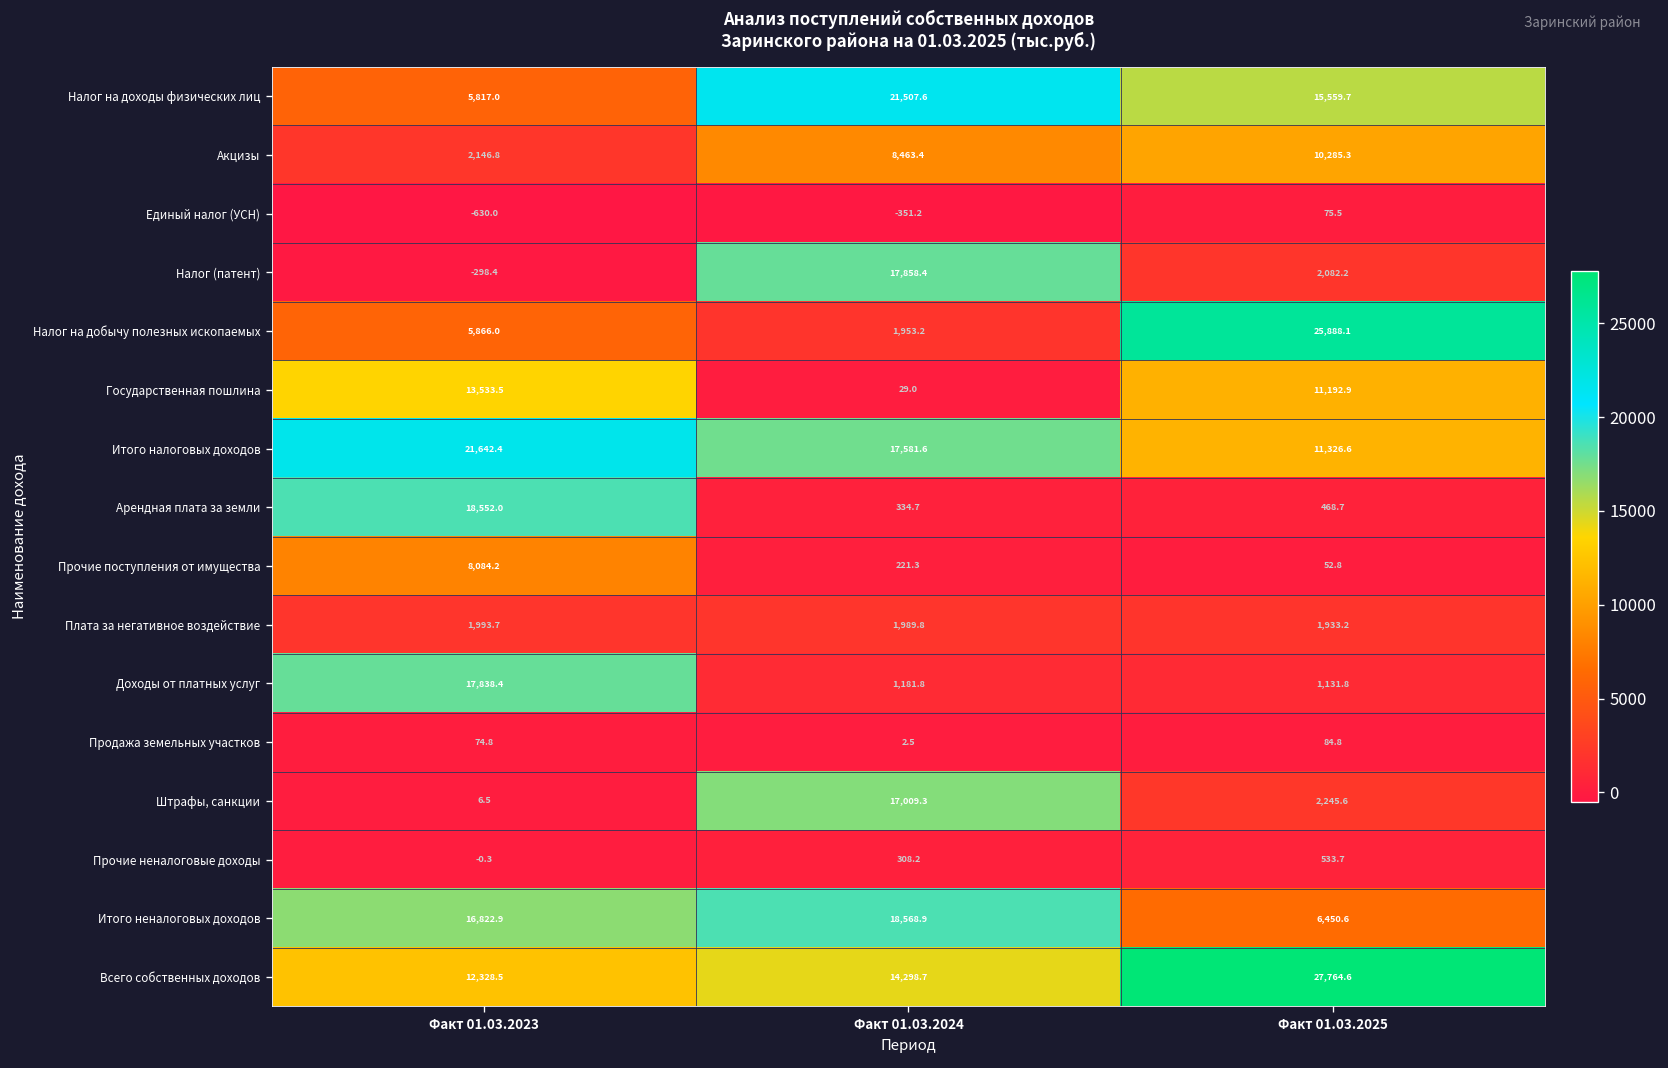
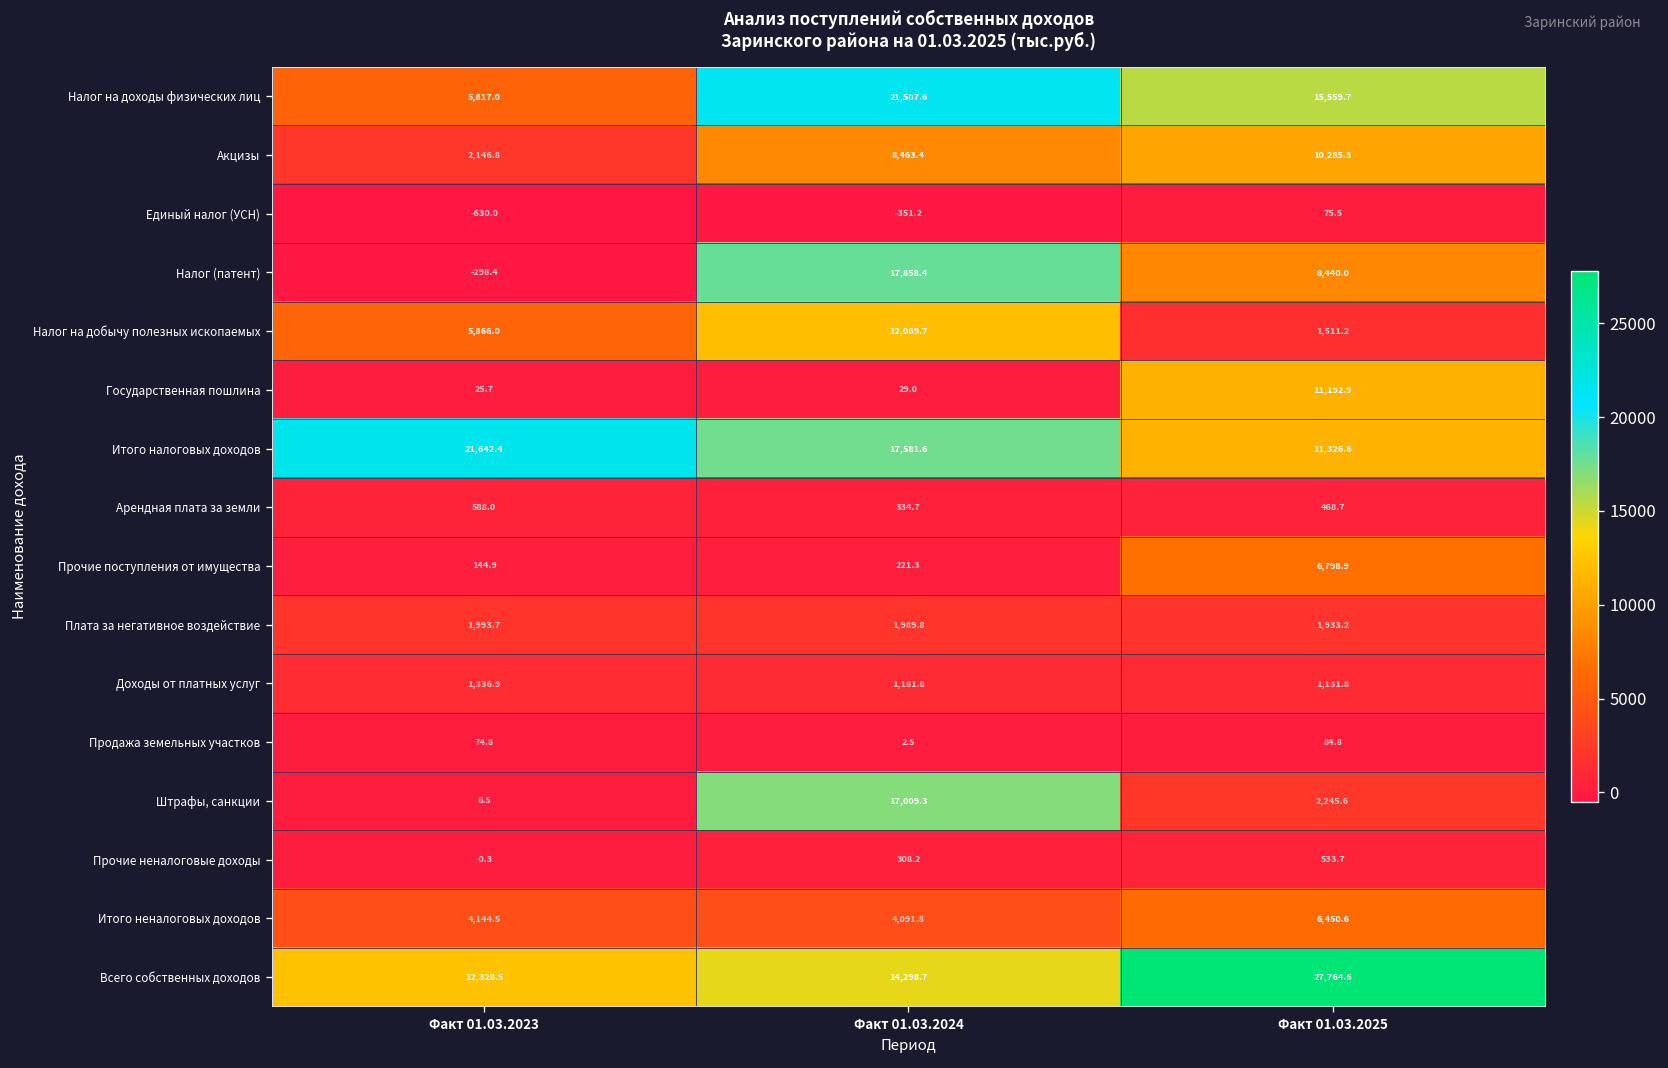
  {
    "Налог на доходы физических лиц": {
      "Факт 01.03.2023": "5,817.0",
      "Факт 01.03.2024": "21,507.6",
      "Факт 01.03.2025": "15,559.7"
    },
    "Акцизы": {
      "Факт 01.03.2023": "2,146.8",
      "Факт 01.03.2024": "8,463.4",
      "Факт 01.03.2025": "10,285.3"
    },
    "Единый налог (УСН)": {
      "Факт 01.03.2023": "-630.0",
      "Факт 01.03.2024": "-351.2",
      "Факт 01.03.2025": "75.5"
    },
    "Налог (патент)": {
      "Факт 01.03.2023": "-298.4",
      "Факт 01.03.2024": "17,858.4",
-     "Факт 01.03.2025": "2,082.2"
+     "Факт 01.03.2025": "8,440.0"
    },
    "Налог на добычу полезных ископаемых": {
      "Факт 01.03.2023": "5,866.0",
-     "Факт 01.03.2024": "1,953.2",
-     "Факт 01.03.2025": "25,888.1"
+     "Факт 01.03.2024": "12,069.7",
+     "Факт 01.03.2025": "1,511.2"
    },
    "Государственная пошлина": {
-     "Факт 01.03.2023": "13,533.5",
+     "Факт 01.03.2023": "25.7",
      "Факт 01.03.2024": "29.0",
      "Факт 01.03.2025": "11,192.9"
    },
    "Итого налоговых доходов": {
      "Факт 01.03.2023": "21,642.4",
      "Факт 01.03.2024": "17,581.6",
      "Факт 01.03.2025": "11,326.6"
    },
    "Арендная плата за земли": {
-     "Факт 01.03.2023": "18,552.0",
+     "Факт 01.03.2023": "588.0",
      "Факт 01.03.2024": "334.7",
      "Факт 01.03.2025": "468.7"
    },
    "Прочие поступления от имущества": {
-     "Факт 01.03.2023": "8,084.2",
+     "Факт 01.03.2023": "144.9",
      "Факт 01.03.2024": "221.3",
-     "Факт 01.03.2025": "52.8"
+     "Факт 01.03.2025": "6,798.9"
    },
    "Плата за негативное воздействие": {
      "Факт 01.03.2023": "1,993.7",
      "Факт 01.03.2024": "1,989.8",
      "Факт 01.03.2025": "1,933.2"
    },
    "Доходы от платных услуг": {
-     "Факт 01.03.2023": "17,838.4",
+     "Факт 01.03.2023": "1,336.9",
      "Факт 01.03.2024": "1,181.8",
      "Факт 01.03.2025": "1,131.8"
    },
    "Продажа земельных участков": {
      "Факт 01.03.2023": "74.8",
      "Факт 01.03.2024": "2.5",
      "Факт 01.03.2025": "84.8"
    },
    "Штрафы, санкции": {
      "Факт 01.03.2023": "6.5",
      "Факт 01.03.2024": "17,009.3",
      "Факт 01.03.2025": "2,245.6"
    },
    "Прочие неналоговые доходы": {
      "Факт 01.03.2023": "-0.3",
      "Факт 01.03.2024": "308.2",
      "Факт 01.03.2025": "533.7"
    },
    "Итого неналоговых доходов": {
-     "Факт 01.03.2023": "16,822.9",
-     "Факт 01.03.2024": "18,568.9",
+     "Факт 01.03.2023": "4,144.5",
+     "Факт 01.03.2024": "4,091.8",
      "Факт 01.03.2025": "6,450.6"
    },
    "Всего собственных доходов": {
      "Факт 01.03.2023": "12,328.5",
      "Факт 01.03.2024": "14,298.7",
      "Факт 01.03.2025": "27,764.6"
    }
  }
